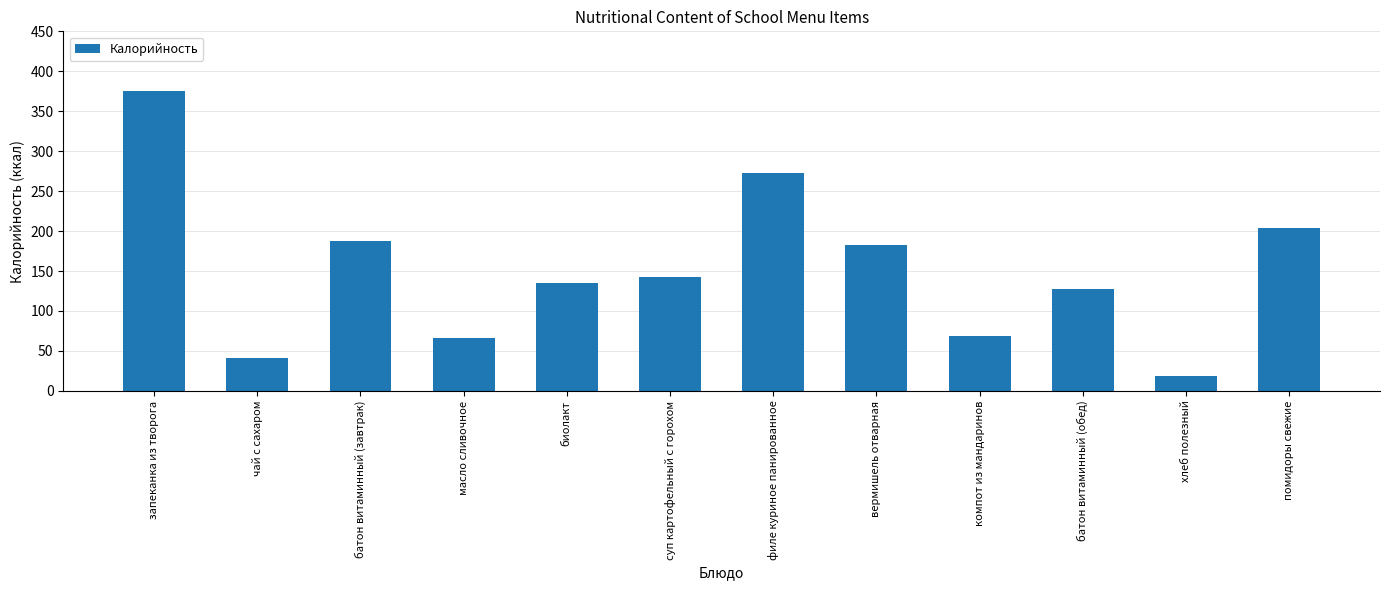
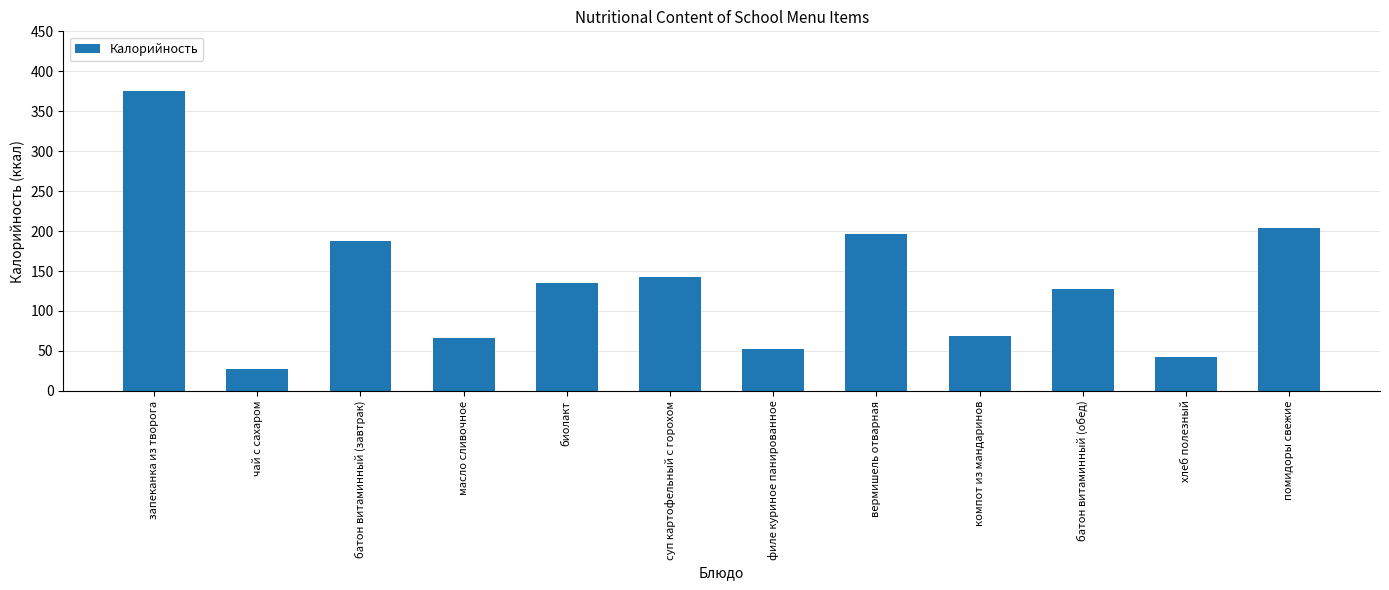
  {
    "запеканка из творога": 380,
-   "чай с сахаром": 40,
+   "чай с сахаром": 30,
    "батон витаминный (завтрак)": 190,
    "масло сливочное": 70,
    "биолакт": 140,
    "суп картофельный с горохом": 140,
-   "филе куриное панированное": 270,
-   "вермишель отварная": 180,
+   "филе куриное панированное": 50,
+   "вермишель отварная": 200,
    "компот из мандаринов": 70,
    "батон витаминный (обед)": 130,
-   "хлеб полезный": 20,
+   "хлеб полезный": 40,
    "помидоры свежие": 200
  }
